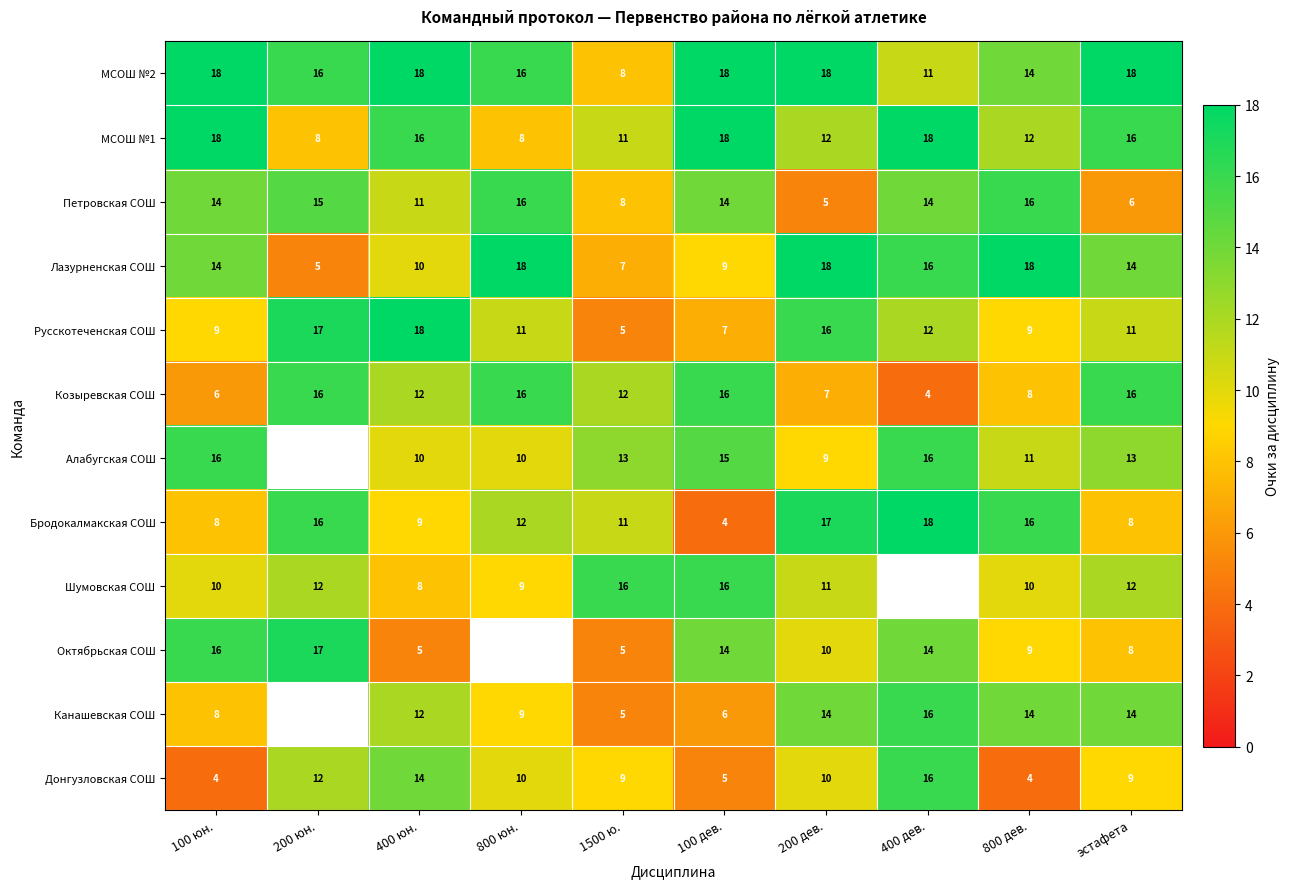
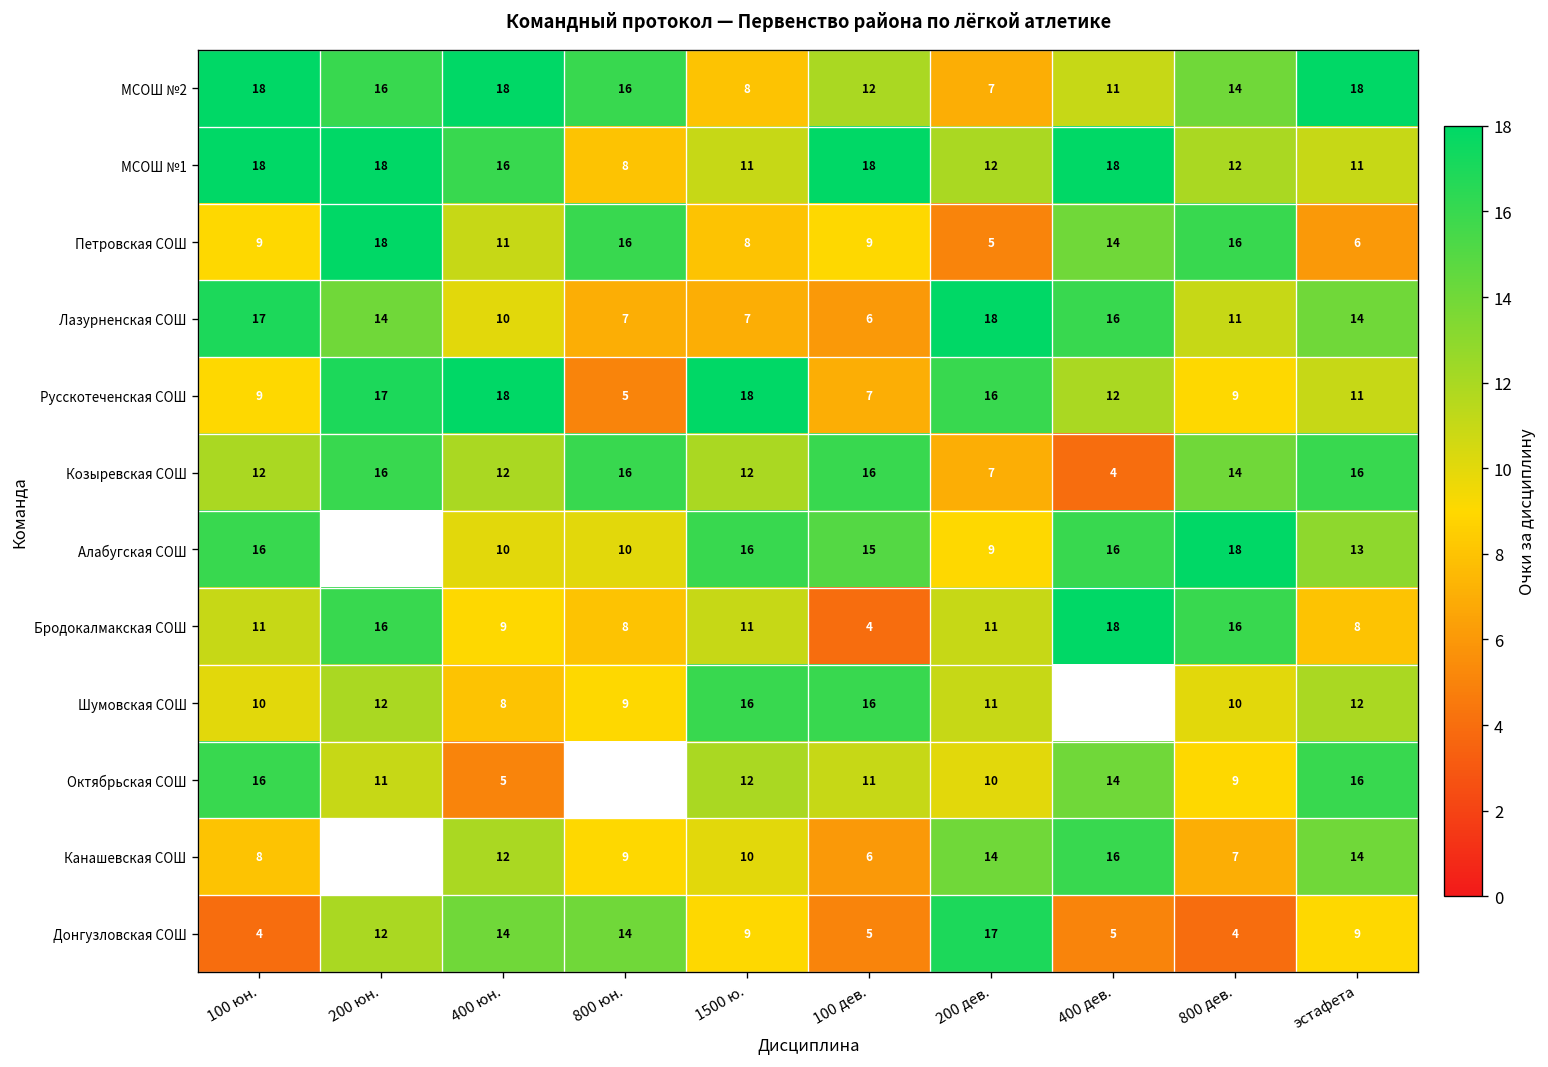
  {
    "МСОШ №2": {
      "100 юн.": 18,
      "200 юн.": 16,
      "400 юн.": 18,
      "800 юн.": 16,
      "1500 ю.": 8,
-     "100 дев.": 18,
-     "200 дев.": 18,
+     "100 дев.": 12,
+     "200 дев.": 7,
      "400 дев.": 11,
      "800 дев.": 14,
      "эстафета": 18
    },
    "МСОШ №1": {
      "100 юн.": 18,
-     "200 юн.": 8,
+     "200 юн.": 18,
      "400 юн.": 16,
      "800 юн.": 8,
      "1500 ю.": 11,
      "100 дев.": 18,
      "200 дев.": 12,
      "400 дев.": 18,
      "800 дев.": 12,
-     "эстафета": 16
+     "эстафета": 11
    },
    "Петровская СОШ": {
-     "100 юн.": 14,
-     "200 юн.": 15,
+     "100 юн.": 9,
+     "200 юн.": 18,
      "400 юн.": 11,
      "800 юн.": 16,
      "1500 ю.": 8,
-     "100 дев.": 14,
+     "100 дев.": 9,
      "200 дев.": 5,
      "400 дев.": 14,
      "800 дев.": 16,
      "эстафета": 6
    },
    "Лазурненская СОШ": {
-     "100 юн.": 14,
-     "200 юн.": 5,
+     "100 юн.": 17,
+     "200 юн.": 14,
      "400 юн.": 10,
-     "800 юн.": 18,
+     "800 юн.": 7,
      "1500 ю.": 7,
-     "100 дев.": 9,
+     "100 дев.": 6,
      "200 дев.": 18,
      "400 дев.": 16,
-     "800 дев.": 18,
+     "800 дев.": 11,
      "эстафета": 14
    },
    "Русскотеченская СОШ": {
      "100 юн.": 9,
      "200 юн.": 17,
      "400 юн.": 18,
-     "800 юн.": 11,
-     "1500 ю.": 5,
+     "800 юн.": 5,
+     "1500 ю.": 18,
      "100 дев.": 7,
      "200 дев.": 16,
      "400 дев.": 12,
      "800 дев.": 9,
      "эстафета": 11
    },
    "Козыревская СОШ": {
-     "100 юн.": 6,
+     "100 юн.": 12,
      "200 юн.": 16,
      "400 юн.": 12,
      "800 юн.": 16,
      "1500 ю.": 12,
      "100 дев.": 16,
      "200 дев.": 7,
      "400 дев.": 4,
-     "800 дев.": 8,
+     "800 дев.": 14,
      "эстафета": 16
    },
    "Алабугская СОШ": {
      "100 юн.": 16,
      "400 юн.": 10,
      "800 юн.": 10,
-     "1500 ю.": 13,
+     "1500 ю.": 16,
      "100 дев.": 15,
      "200 дев.": 9,
      "400 дев.": 16,
-     "800 дев.": 11,
+     "800 дев.": 18,
      "эстафета": 13
    },
    "Бродокалмакская СОШ": {
-     "100 юн.": 8,
+     "100 юн.": 11,
      "200 юн.": 16,
      "400 юн.": 9,
-     "800 юн.": 12,
+     "800 юн.": 8,
      "1500 ю.": 11,
      "100 дев.": 4,
-     "200 дев.": 17,
+     "200 дев.": 11,
      "400 дев.": 18,
      "800 дев.": 16,
      "эстафета": 8
    },
    "Шумовская СОШ": {
      "100 юн.": 10,
      "200 юн.": 12,
      "400 юн.": 8,
      "800 юн.": 9,
      "1500 ю.": 16,
      "100 дев.": 16,
      "200 дев.": 11,
      "800 дев.": 10,
      "эстафета": 12
    },
    "Октябрьская СОШ": {
      "100 юн.": 16,
-     "200 юн.": 17,
+     "200 юн.": 11,
      "400 юн.": 5,
-     "1500 ю.": 5,
-     "100 дев.": 14,
+     "1500 ю.": 12,
+     "100 дев.": 11,
      "200 дев.": 10,
      "400 дев.": 14,
      "800 дев.": 9,
-     "эстафета": 8
+     "эстафета": 16
    },
    "Канашевская СОШ": {
      "100 юн.": 8,
      "400 юн.": 12,
      "800 юн.": 9,
-     "1500 ю.": 5,
+     "1500 ю.": 10,
      "100 дев.": 6,
      "200 дев.": 14,
      "400 дев.": 16,
-     "800 дев.": 14,
+     "800 дев.": 7,
      "эстафета": 14
    },
    "Донгузловская СОШ": {
      "100 юн.": 4,
      "200 юн.": 12,
      "400 юн.": 14,
-     "800 юн.": 10,
+     "800 юн.": 14,
      "1500 ю.": 9,
      "100 дев.": 5,
-     "200 дев.": 10,
-     "400 дев.": 16,
+     "200 дев.": 17,
+     "400 дев.": 5,
      "800 дев.": 4,
      "эстафета": 9
    }
  }
